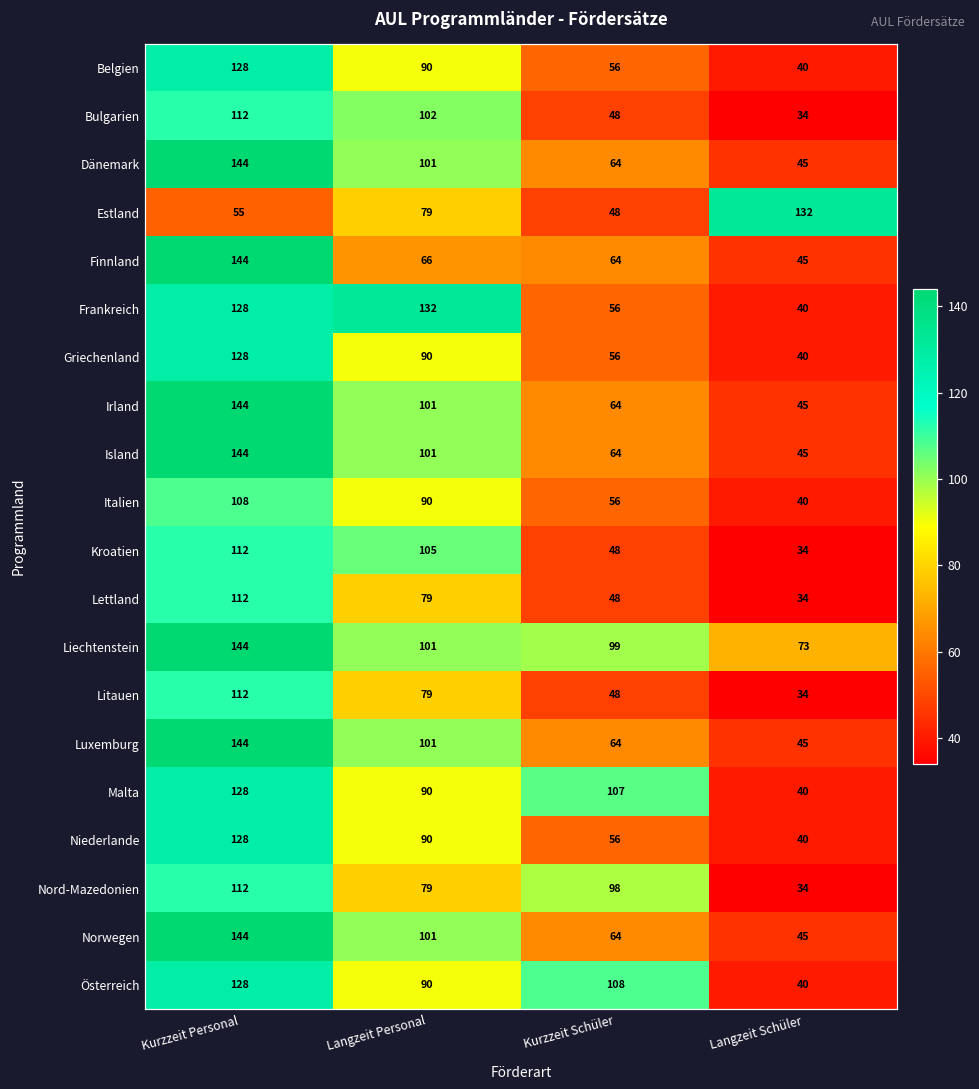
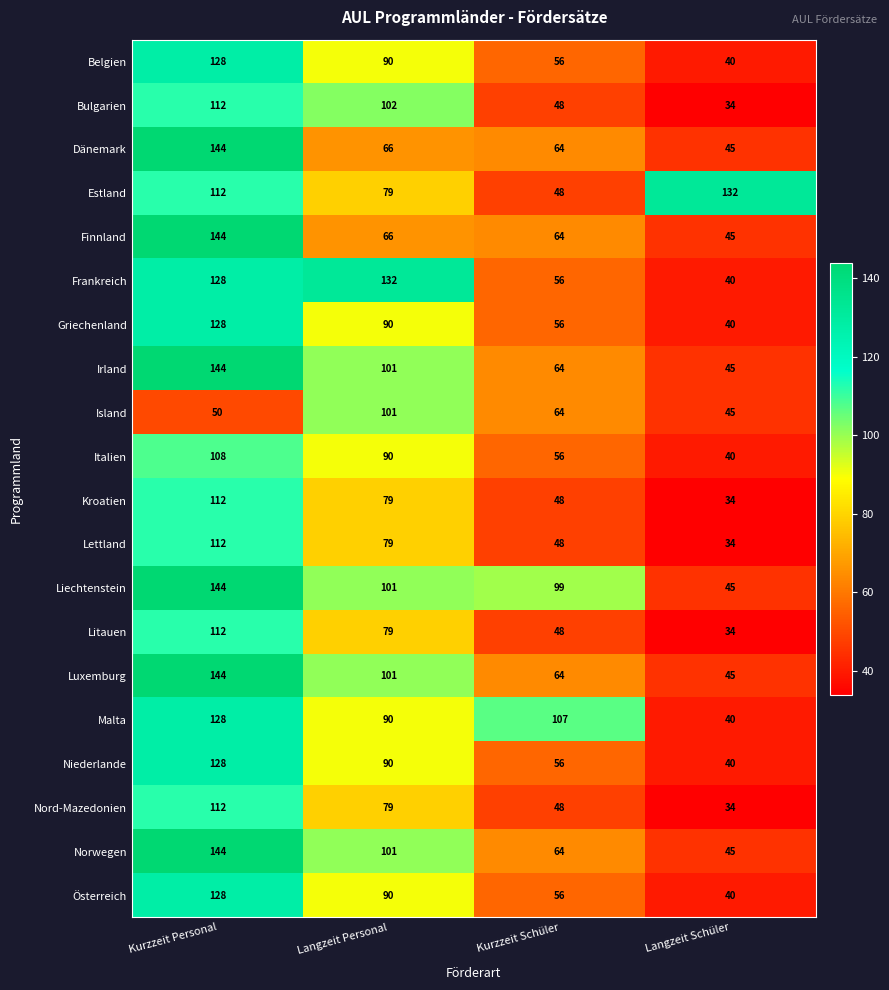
  {
    "Belgien": {
      "Kurzzeit Personal": 128,
      "Langzeit Personal": 90,
      "Kurzzeit Schüler": 56,
      "Langzeit Schüler": 40
    },
    "Bulgarien": {
      "Kurzzeit Personal": 112,
      "Langzeit Personal": 102,
      "Kurzzeit Schüler": 48,
      "Langzeit Schüler": 34
    },
    "Dänemark": {
      "Kurzzeit Personal": 144,
-     "Langzeit Personal": 101,
+     "Langzeit Personal": 66,
      "Kurzzeit Schüler": 64,
      "Langzeit Schüler": 45
    },
    "Estland": {
-     "Kurzzeit Personal": 55,
+     "Kurzzeit Personal": 112,
      "Langzeit Personal": 79,
      "Kurzzeit Schüler": 48,
      "Langzeit Schüler": 132
    },
    "Finnland": {
      "Kurzzeit Personal": 144,
      "Langzeit Personal": 66,
      "Kurzzeit Schüler": 64,
      "Langzeit Schüler": 45
    },
    "Frankreich": {
      "Kurzzeit Personal": 128,
      "Langzeit Personal": 132,
      "Kurzzeit Schüler": 56,
      "Langzeit Schüler": 40
    },
    "Griechenland": {
      "Kurzzeit Personal": 128,
      "Langzeit Personal": 90,
      "Kurzzeit Schüler": 56,
      "Langzeit Schüler": 40
    },
    "Irland": {
      "Kurzzeit Personal": 144,
      "Langzeit Personal": 101,
      "Kurzzeit Schüler": 64,
      "Langzeit Schüler": 45
    },
    "Island": {
-     "Kurzzeit Personal": 144,
+     "Kurzzeit Personal": 50,
      "Langzeit Personal": 101,
      "Kurzzeit Schüler": 64,
      "Langzeit Schüler": 45
    },
    "Italien": {
      "Kurzzeit Personal": 108,
      "Langzeit Personal": 90,
      "Kurzzeit Schüler": 56,
      "Langzeit Schüler": 40
    },
    "Kroatien": {
      "Kurzzeit Personal": 112,
-     "Langzeit Personal": 105,
+     "Langzeit Personal": 79,
      "Kurzzeit Schüler": 48,
      "Langzeit Schüler": 34
    },
    "Lettland": {
      "Kurzzeit Personal": 112,
      "Langzeit Personal": 79,
      "Kurzzeit Schüler": 48,
      "Langzeit Schüler": 34
    },
    "Liechtenstein": {
      "Kurzzeit Personal": 144,
      "Langzeit Personal": 101,
      "Kurzzeit Schüler": 99,
-     "Langzeit Schüler": 73
+     "Langzeit Schüler": 45
    },
    "Litauen": {
      "Kurzzeit Personal": 112,
      "Langzeit Personal": 79,
      "Kurzzeit Schüler": 48,
      "Langzeit Schüler": 34
    },
    "Luxemburg": {
      "Kurzzeit Personal": 144,
      "Langzeit Personal": 101,
      "Kurzzeit Schüler": 64,
      "Langzeit Schüler": 45
    },
    "Malta": {
      "Kurzzeit Personal": 128,
      "Langzeit Personal": 90,
      "Kurzzeit Schüler": 107,
      "Langzeit Schüler": 40
    },
    "Niederlande": {
      "Kurzzeit Personal": 128,
      "Langzeit Personal": 90,
      "Kurzzeit Schüler": 56,
      "Langzeit Schüler": 40
    },
    "Nord-Mazedonien": {
      "Kurzzeit Personal": 112,
      "Langzeit Personal": 79,
-     "Kurzzeit Schüler": 98,
+     "Kurzzeit Schüler": 48,
      "Langzeit Schüler": 34
    },
    "Norwegen": {
      "Kurzzeit Personal": 144,
      "Langzeit Personal": 101,
      "Kurzzeit Schüler": 64,
      "Langzeit Schüler": 45
    },
    "Österreich": {
      "Kurzzeit Personal": 128,
      "Langzeit Personal": 90,
-     "Kurzzeit Schüler": 108,
+     "Kurzzeit Schüler": 56,
      "Langzeit Schüler": 40
    }
  }
